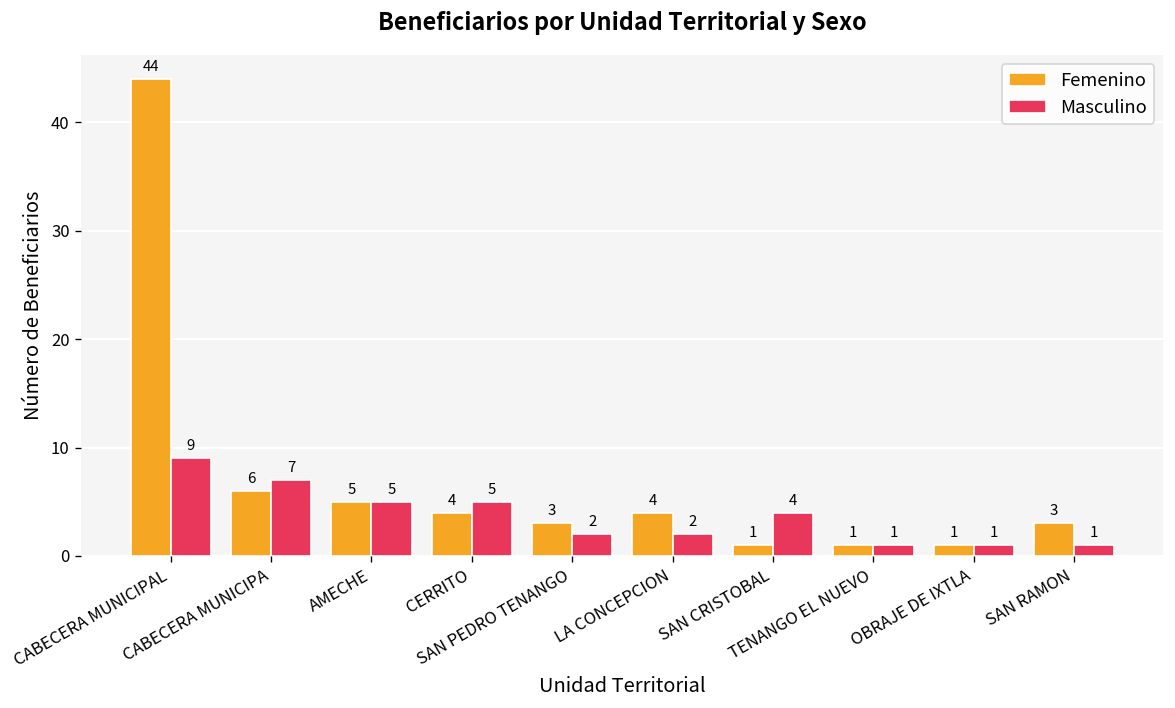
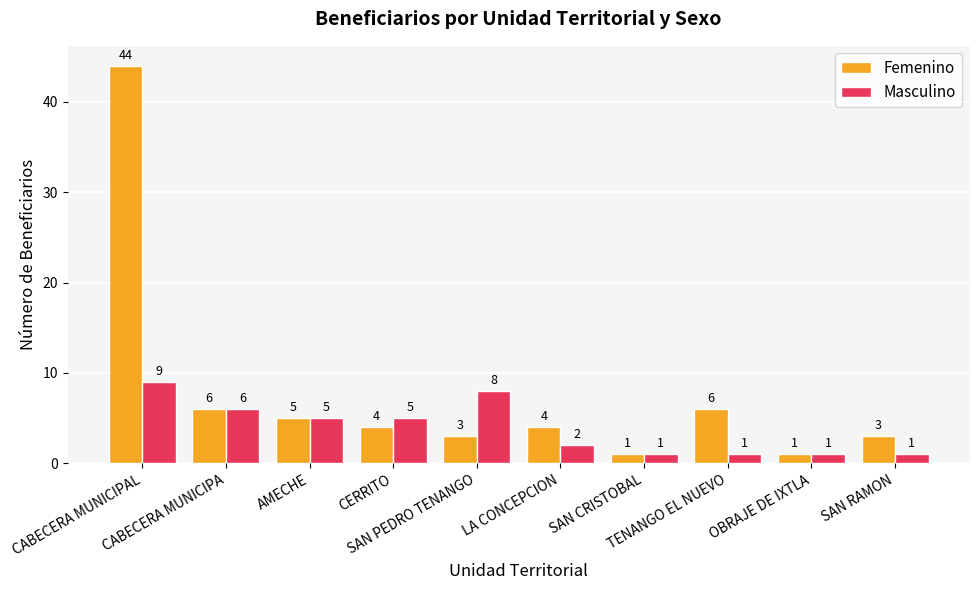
  {
    "Femenino": {
      "CABECERA MUNICIPAL": 44,
      "CABECERA MUNICIPA": 6,
      "AMECHE": 5,
      "CERRITO": 4,
      "SAN PEDRO TENANGO": 3,
      "LA CONCEPCION": 4,
      "SAN CRISTOBAL": 1,
-     "TENANGO EL NUEVO": 1,
+     "TENANGO EL NUEVO": 6,
      "OBRAJE DE IXTLA": 1,
      "SAN RAMON": 3
    },
    "Masculino": {
      "CABECERA MUNICIPAL": 9,
-     "CABECERA MUNICIPA": 7,
+     "CABECERA MUNICIPA": 6,
      "AMECHE": 5,
      "CERRITO": 5,
-     "SAN PEDRO TENANGO": 2,
+     "SAN PEDRO TENANGO": 8,
      "LA CONCEPCION": 2,
-     "SAN CRISTOBAL": 4,
+     "SAN CRISTOBAL": 1,
      "TENANGO EL NUEVO": 1,
      "OBRAJE DE IXTLA": 1,
      "SAN RAMON": 1
    }
  }
